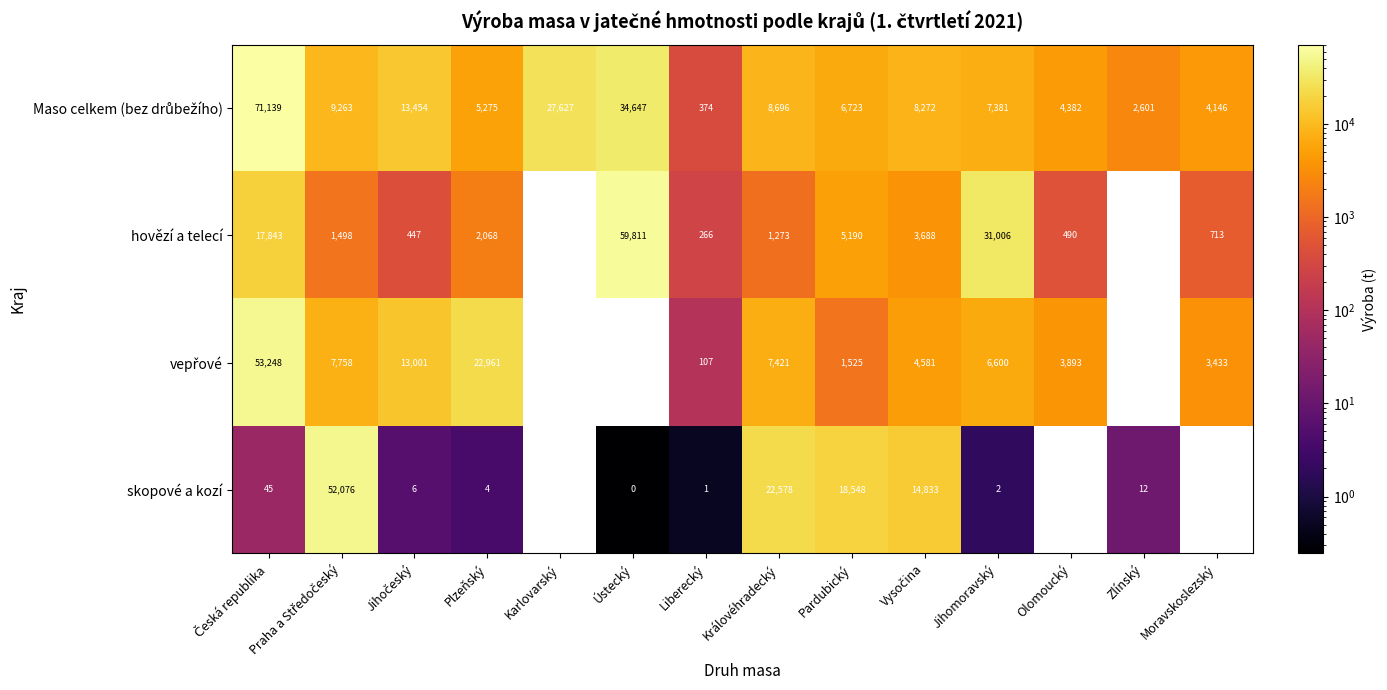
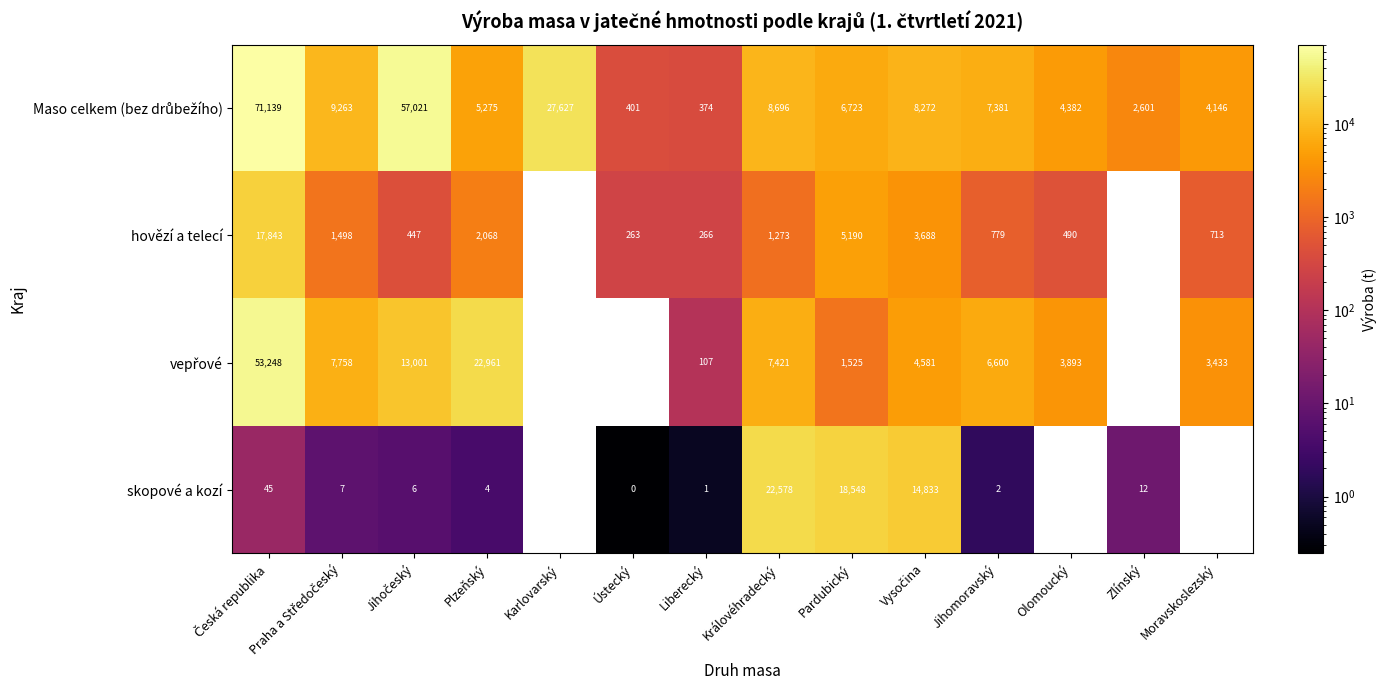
  {
    "Maso celkem (bez drůbežího)": {
      "Česká republika": "71,139",
      "Praha a Středočeský": "9,263",
-     "Jihočeský": "13,454",
+     "Jihočeský": "57,021",
      "Plzeňský": "5,275",
      "Karlovarský": "27,627",
-     "Ústecký": "34,647",
+     "Ústecký": "401",
      "Liberecký": "374",
      "Královéhradecký": "8,696",
      "Pardubický": "6,723",
      "Vysočina": "8,272",
      "Jihomoravský": "7,381",
      "Olomoucký": "4,382",
      "Zlínský": "2,601",
      "Moravskoslezský": "4,146"
    },
    "hovězí a telecí": {
      "Česká republika": "17,843",
      "Praha a Středočeský": "1,498",
      "Jihočeský": "447",
      "Plzeňský": "2,068",
-     "Ústecký": "59,811",
+     "Ústecký": "263",
      "Liberecký": "266",
      "Královéhradecký": "1,273",
      "Pardubický": "5,190",
      "Vysočina": "3,688",
-     "Jihomoravský": "31,006",
+     "Jihomoravský": "779",
      "Olomoucký": "490",
      "Moravskoslezský": "713"
    },
    "vepřové": {
      "Česká republika": "53,248",
      "Praha a Středočeský": "7,758",
      "Jihočeský": "13,001",
      "Plzeňský": "22,961",
      "Liberecký": "107",
      "Královéhradecký": "7,421",
      "Pardubický": "1,525",
      "Vysočina": "4,581",
      "Jihomoravský": "6,600",
      "Olomoucký": "3,893",
      "Moravskoslezský": "3,433"
    },
    "skopové a kozí": {
      "Česká republika": "45",
-     "Praha a Středočeský": "52,076",
+     "Praha a Středočeský": "7",
      "Jihočeský": "6",
      "Plzeňský": "4",
      "Ústecký": "0",
      "Liberecký": "1",
      "Královéhradecký": "22,578",
      "Pardubický": "18,548",
      "Vysočina": "14,833",
      "Jihomoravský": "2",
      "Zlínský": "12"
    }
  }
